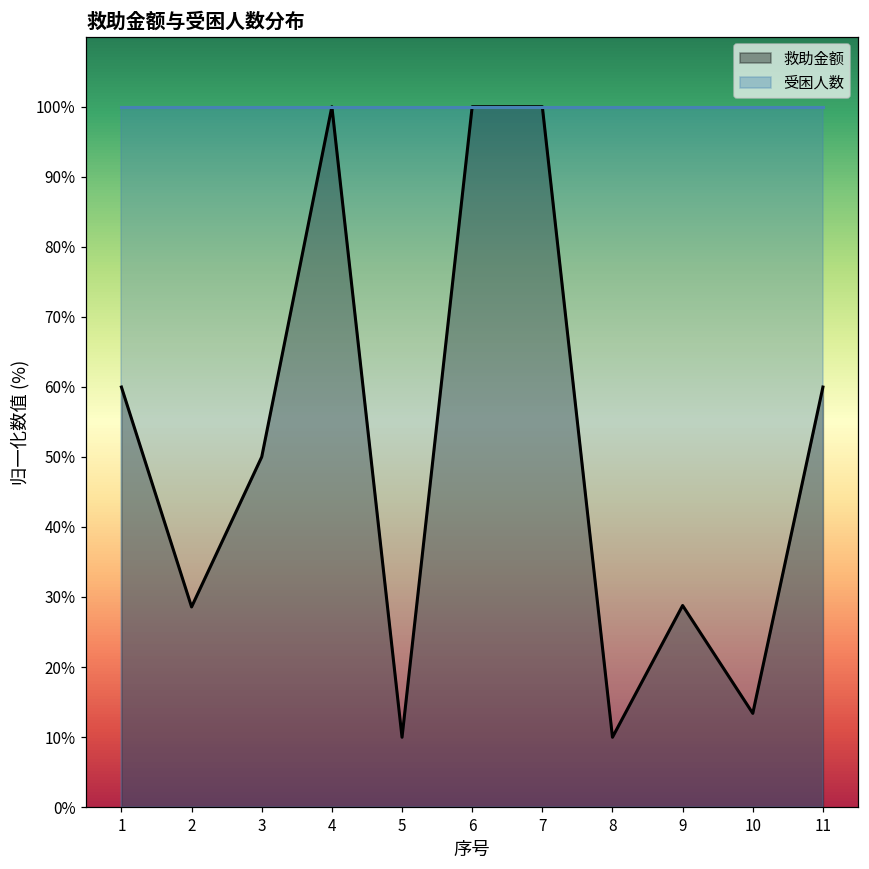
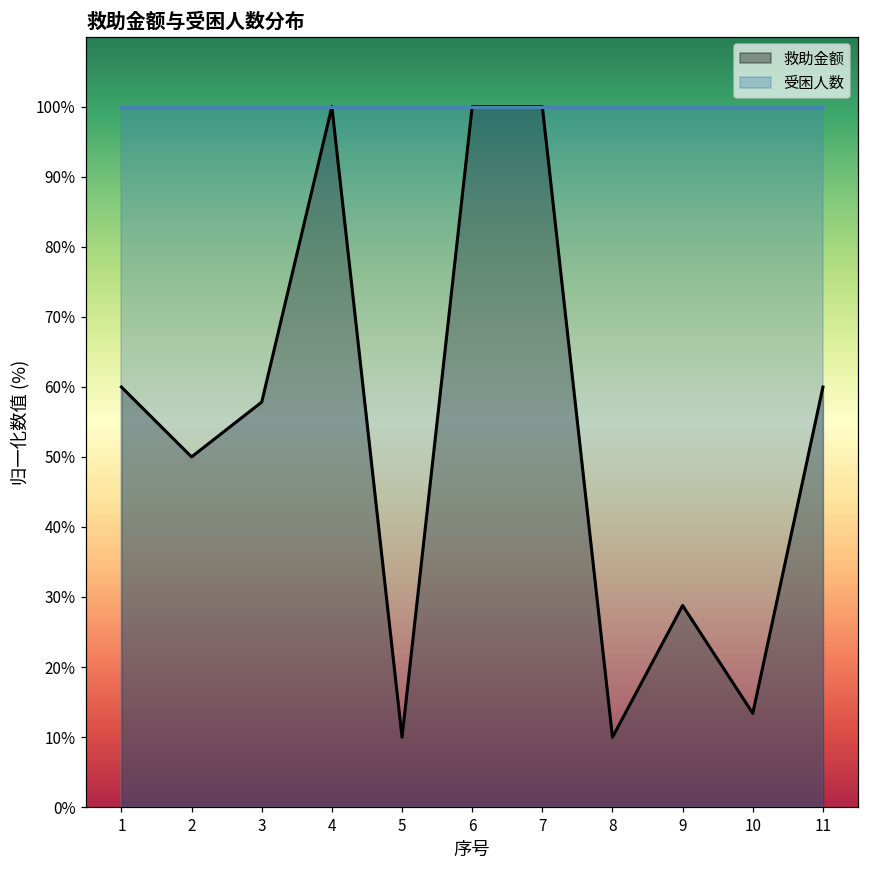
  {
    "救助金额": {
      "1": "60%",
-     "2": "29%",
-     "3": "50%",
+     "2": "50%",
+     "3": "58%",
      "5": "10%",
      "8": "10%",
      "9": "29%",
      "10": "13%",
      "11": "60%"
    },
    "受困人数": {
      "1": "100%",
      "2": "100%",
      "3": "100%",
      "5": "100%",
      "8": "100%",
      "9": "100%",
      "10": "100%",
      "11": "100%"
    }
  }
